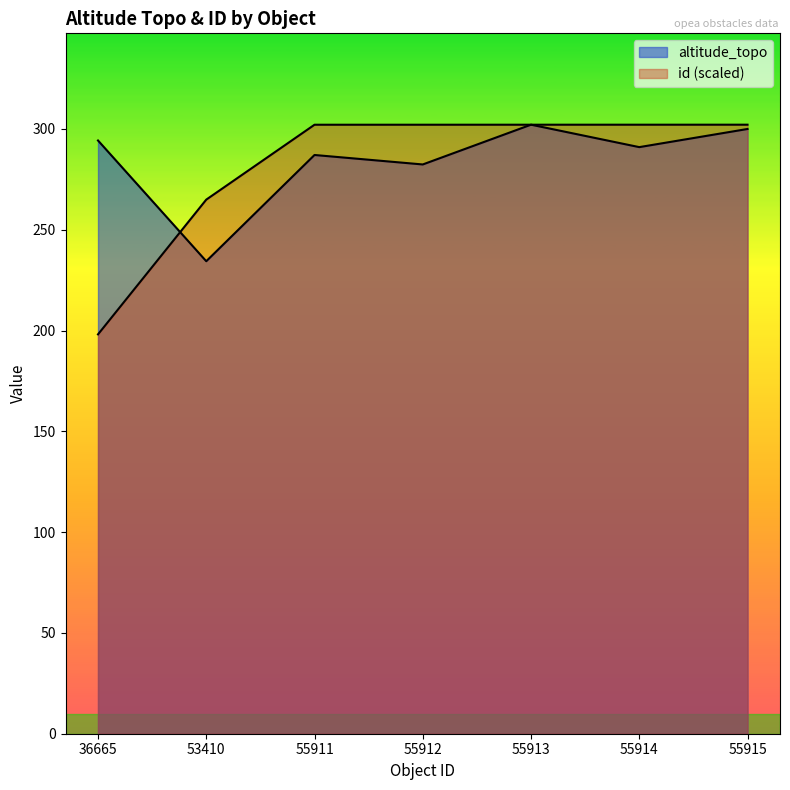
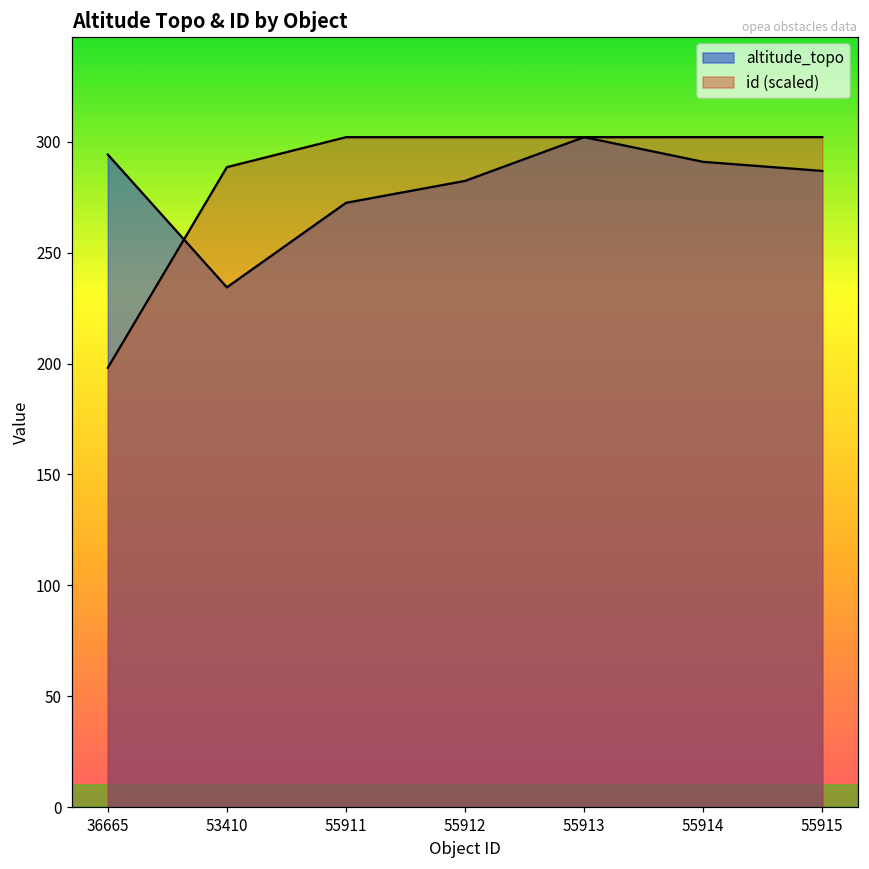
  {
    "altitude_topo": {
      "36665": 294,
      "53410": 234,
-     "55911": 287,
+     "55911": 273,
      "55912": 282,
      "55914": 291,
-     "55915": 300
+     "55915": 287
    },
    "id (scaled)": {
      "36665": 198,
-     "53410": 265,
+     "53410": 289,
      "55911": 302,
      "55912": 302,
      "55914": 302,
      "55915": 302
    }
  }
